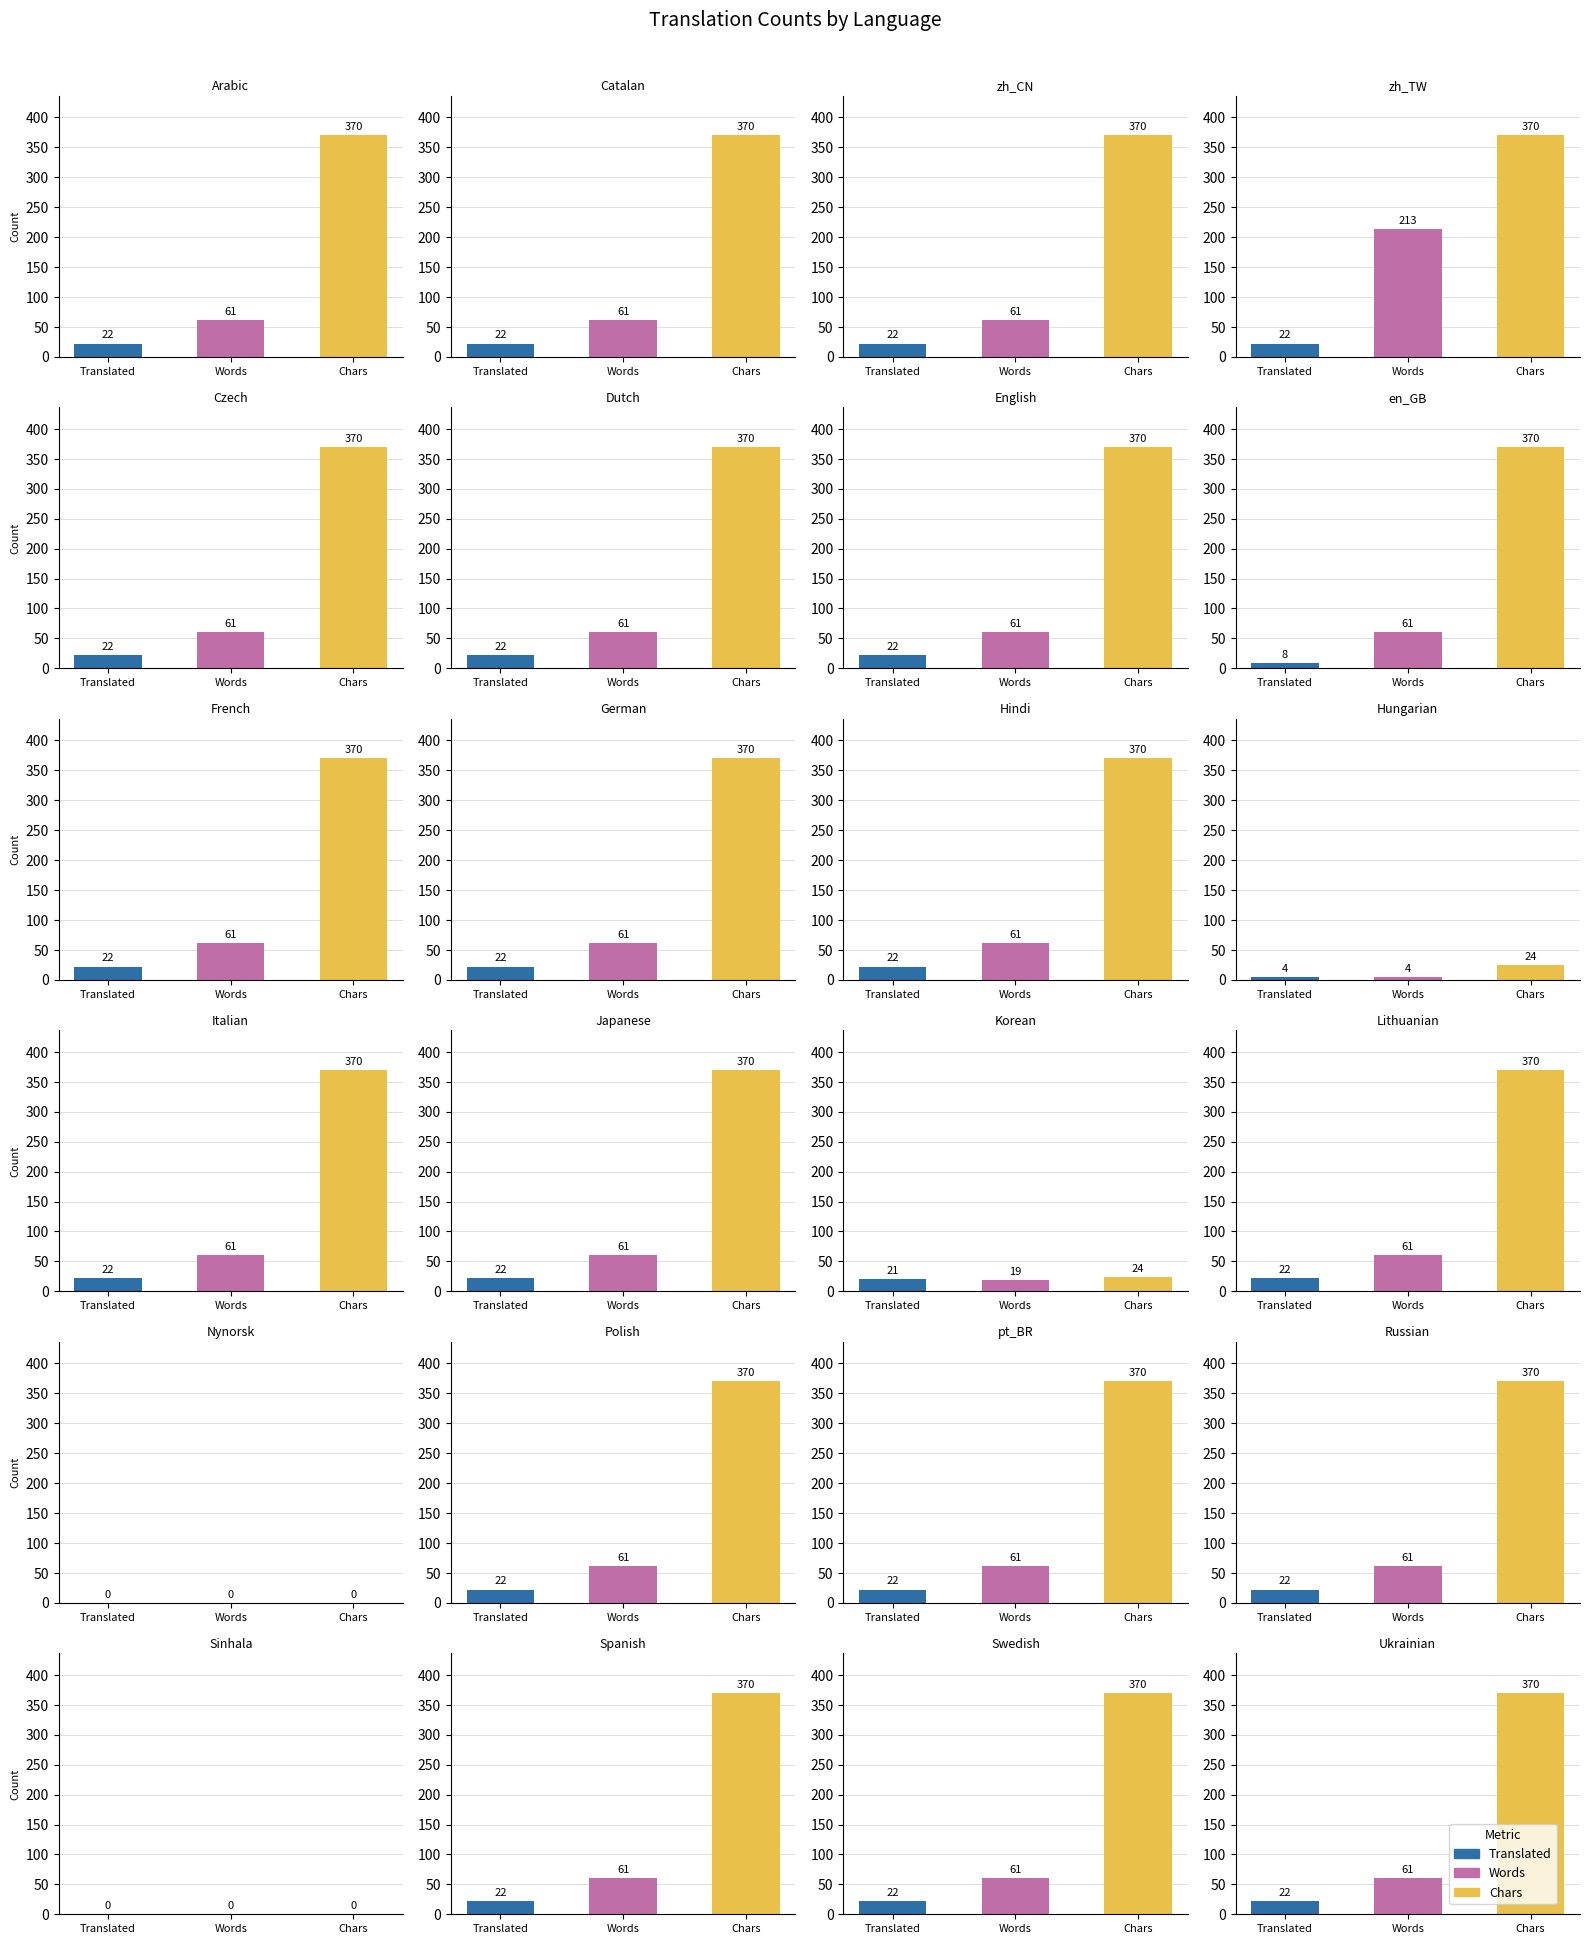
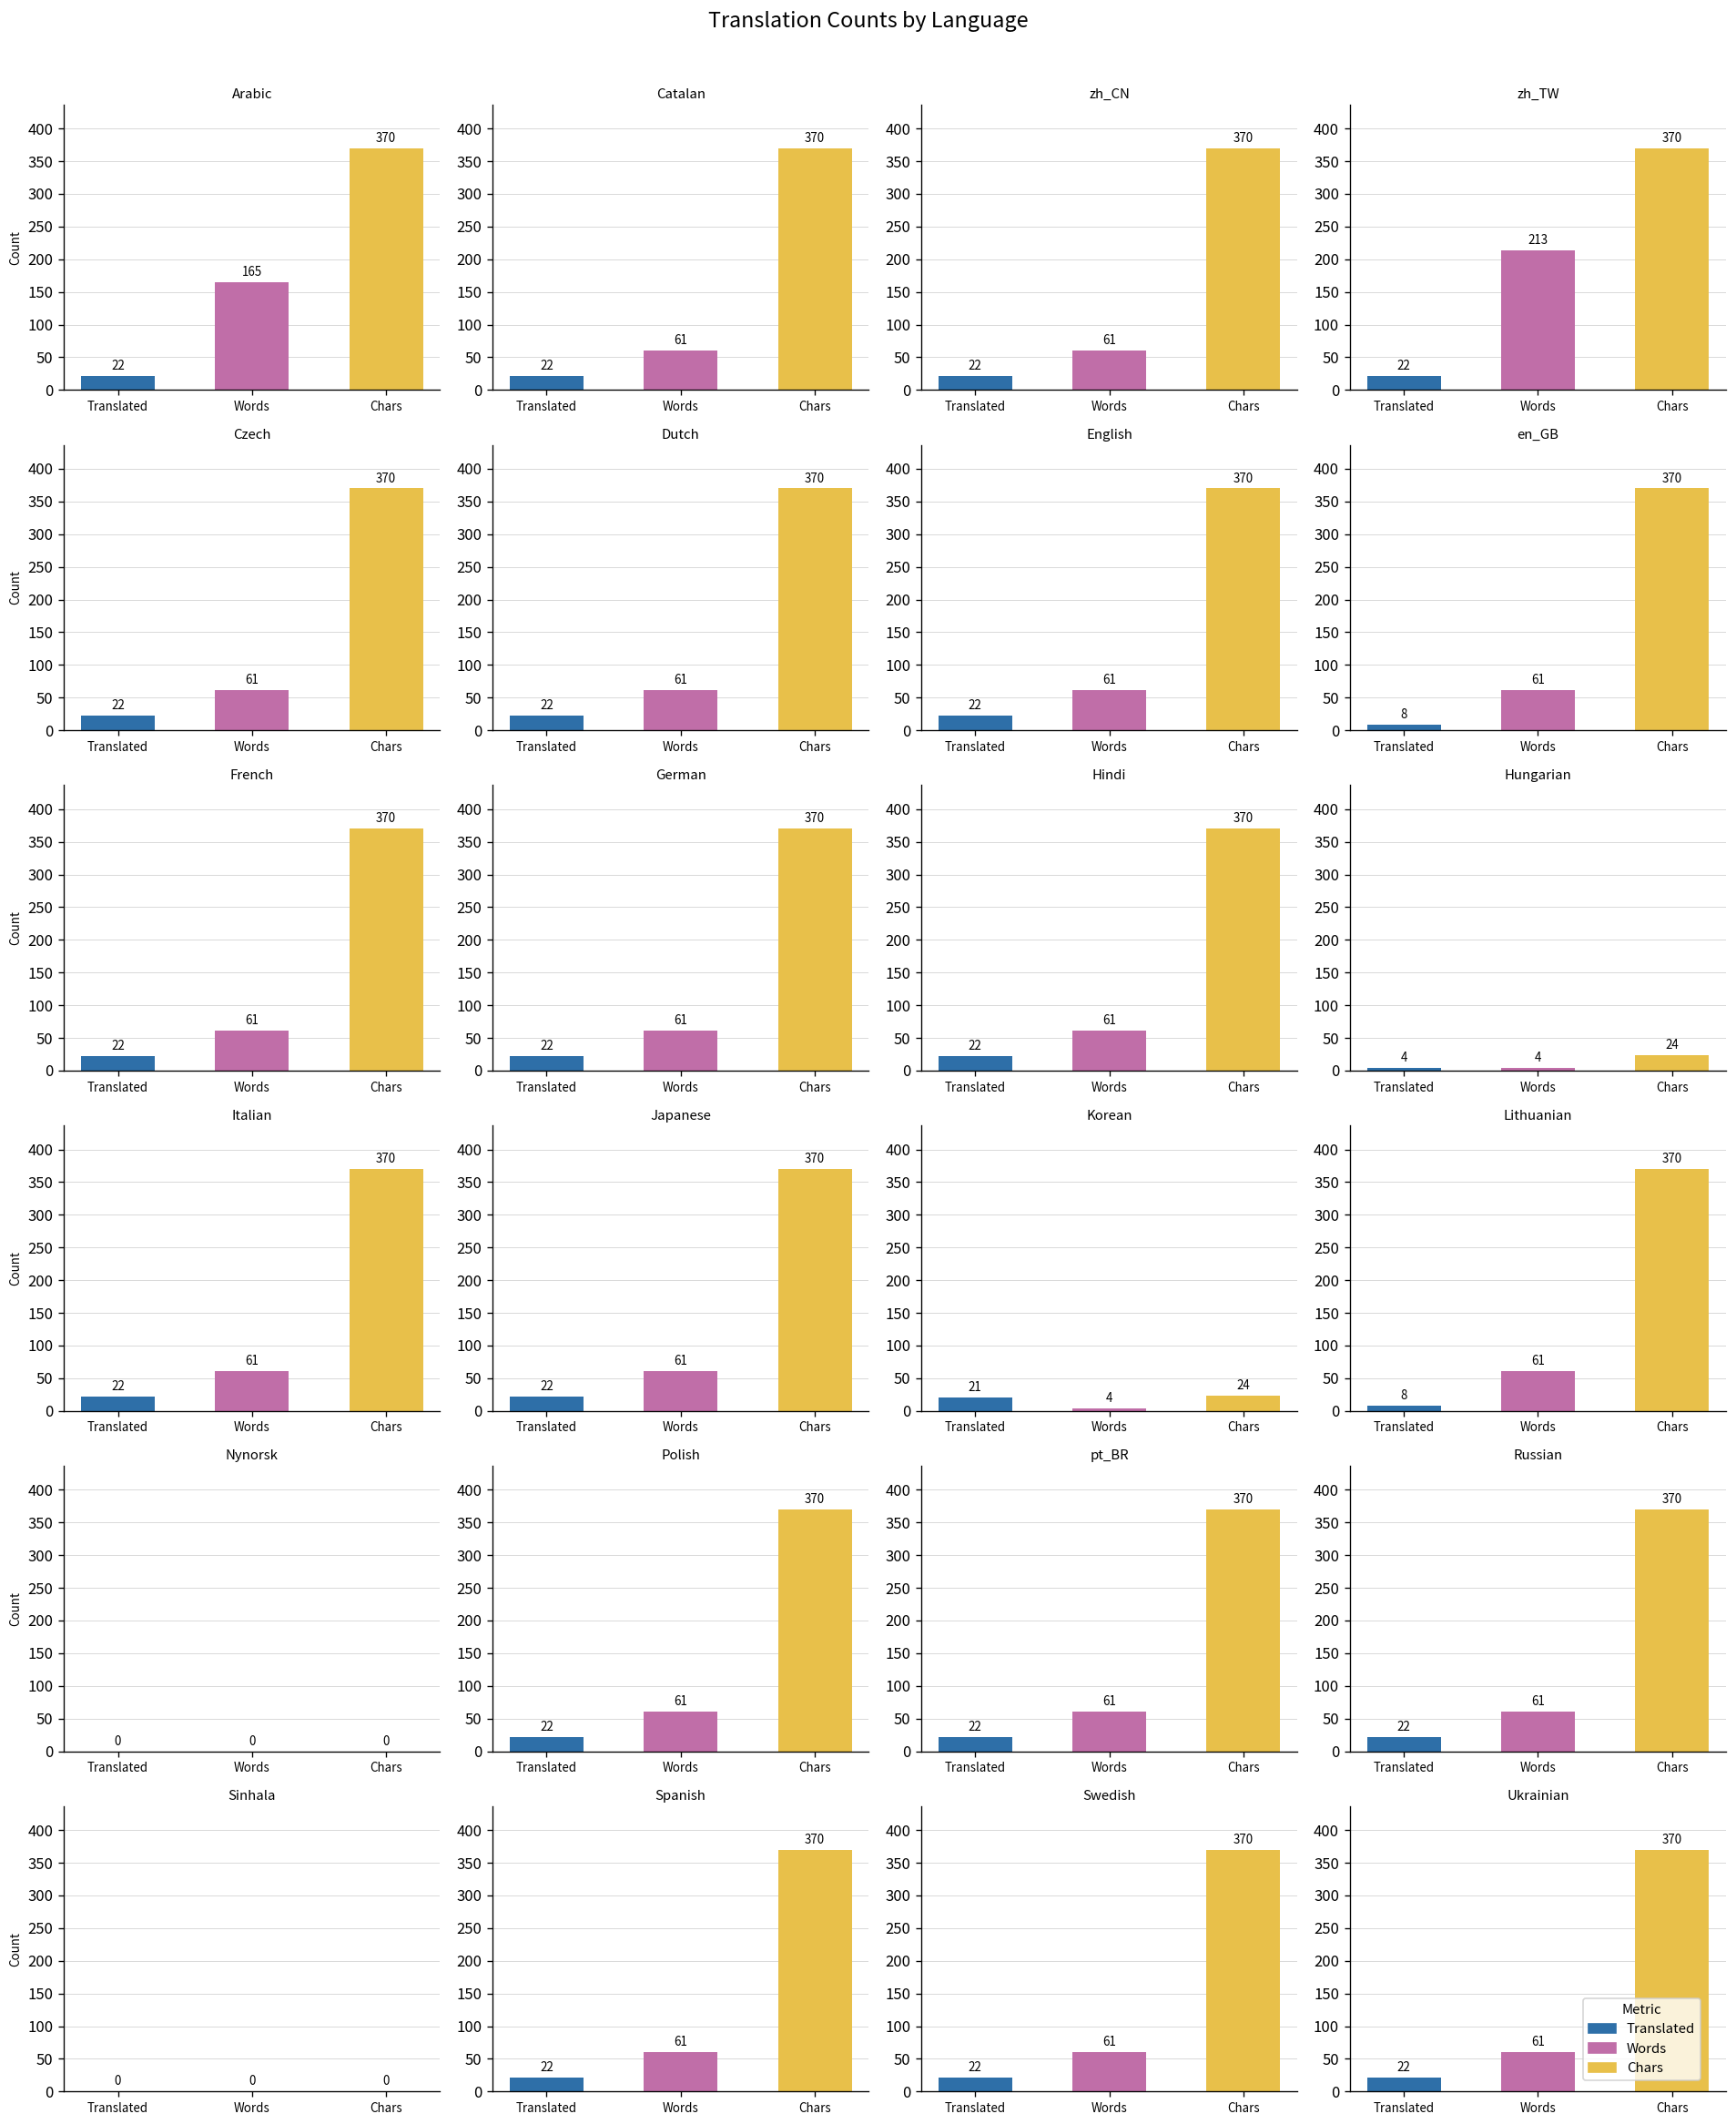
  {
    "Arabic": {
      "Translated": 22,
-     "Words": 61,
+     "Words": 165,
      "Chars": 370
    },
    "Catalan": {
      "Translated": 22,
      "Words": 61,
      "Chars": 370
    },
    "zh_CN": {
      "Translated": 22,
      "Words": 61,
      "Chars": 370
    },
    "zh_TW": {
      "Translated": 22,
      "Words": 213,
      "Chars": 370
    },
    "Czech": {
      "Translated": 22,
      "Words": 61,
      "Chars": 370
    },
    "Dutch": {
      "Translated": 22,
      "Words": 61,
      "Chars": 370
    },
    "English": {
      "Translated": 22,
      "Words": 61,
      "Chars": 370
    },
    "en_GB": {
      "Translated": 8,
      "Words": 61,
      "Chars": 370
    },
    "French": {
      "Translated": 22,
      "Words": 61,
      "Chars": 370
    },
    "German": {
      "Translated": 22,
      "Words": 61,
      "Chars": 370
    },
    "Hindi": {
      "Translated": 22,
      "Words": 61,
      "Chars": 370
    },
    "Hungarian": {
      "Translated": 4,
      "Words": 4,
      "Chars": 24
    },
    "Italian": {
      "Translated": 22,
      "Words": 61,
      "Chars": 370
    },
    "Japanese": {
      "Translated": 22,
      "Words": 61,
      "Chars": 370
    },
    "Korean": {
      "Translated": 21,
-     "Words": 19,
+     "Words": 4,
      "Chars": 24
    },
    "Lithuanian": {
-     "Translated": 22,
+     "Translated": 8,
      "Words": 61,
      "Chars": 370
    },
    "Nynorsk": {
      "Translated": 0,
      "Words": 0,
      "Chars": 0
    },
    "Polish": {
      "Translated": 22,
      "Words": 61,
      "Chars": 370
    },
    "pt_BR": {
      "Translated": 22,
      "Words": 61,
      "Chars": 370
    },
    "Russian": {
      "Translated": 22,
      "Words": 61,
      "Chars": 370
    },
    "Sinhala": {
      "Translated": 0,
      "Words": 0,
      "Chars": 0
    },
    "Spanish": {
      "Translated": 22,
      "Words": 61,
      "Chars": 370
    },
    "Swedish": {
      "Translated": 22,
      "Words": 61,
      "Chars": 370
    },
    "Ukrainian": {
      "Translated": 22,
      "Words": 61,
      "Chars": 370
    }
  }
